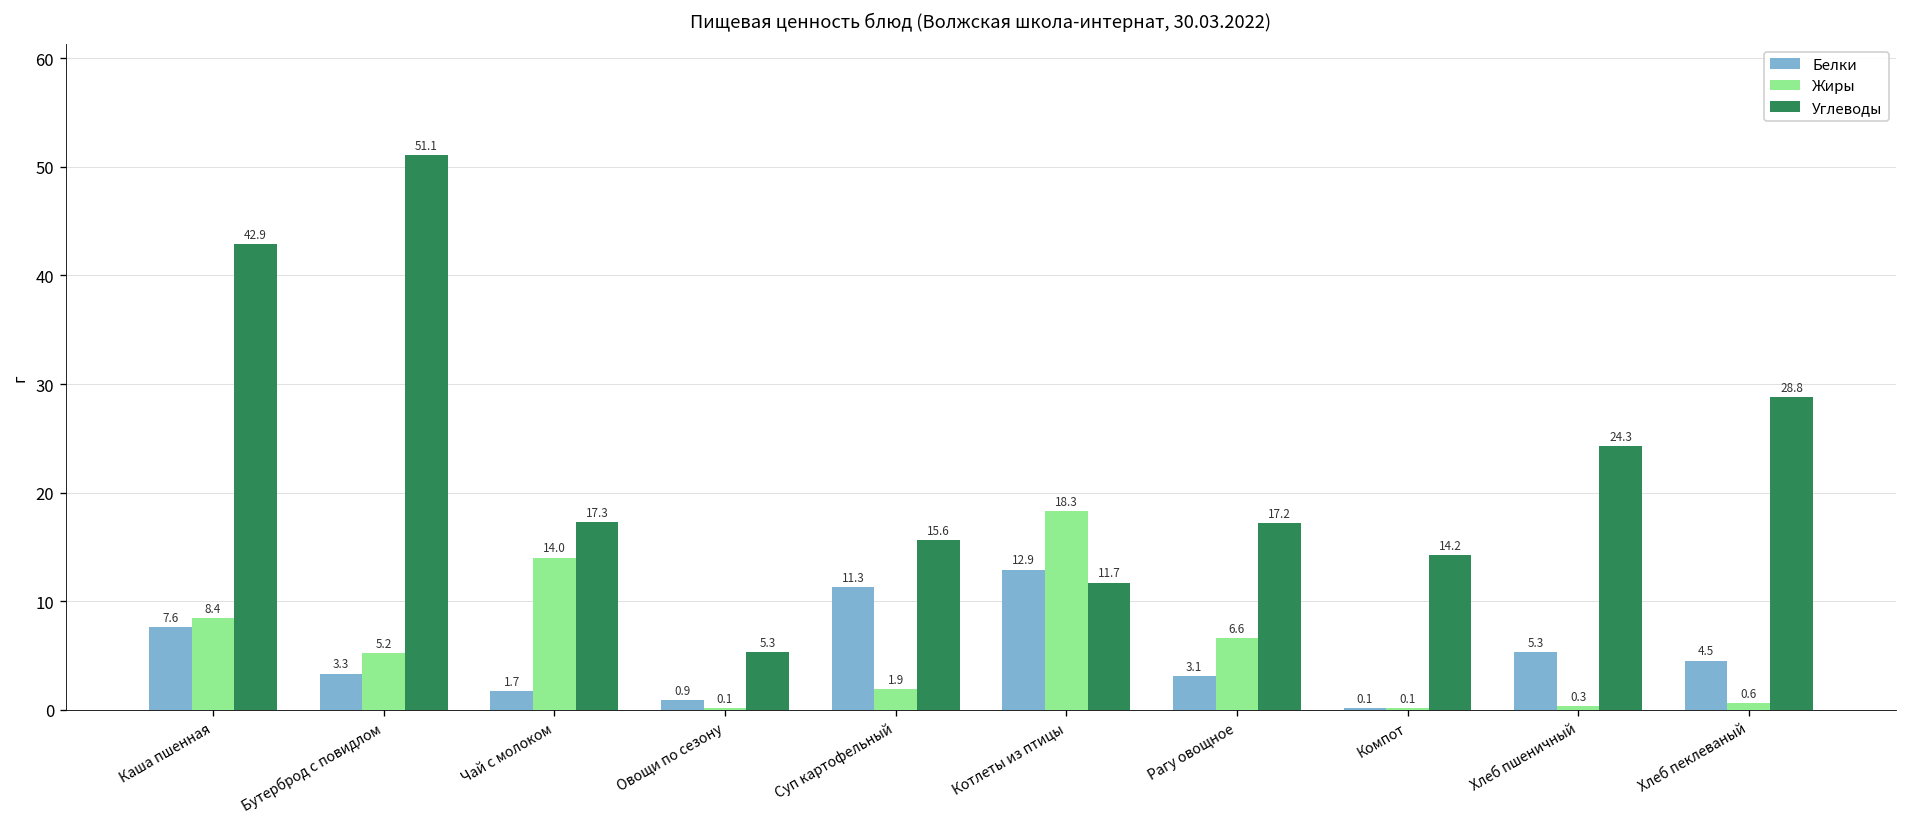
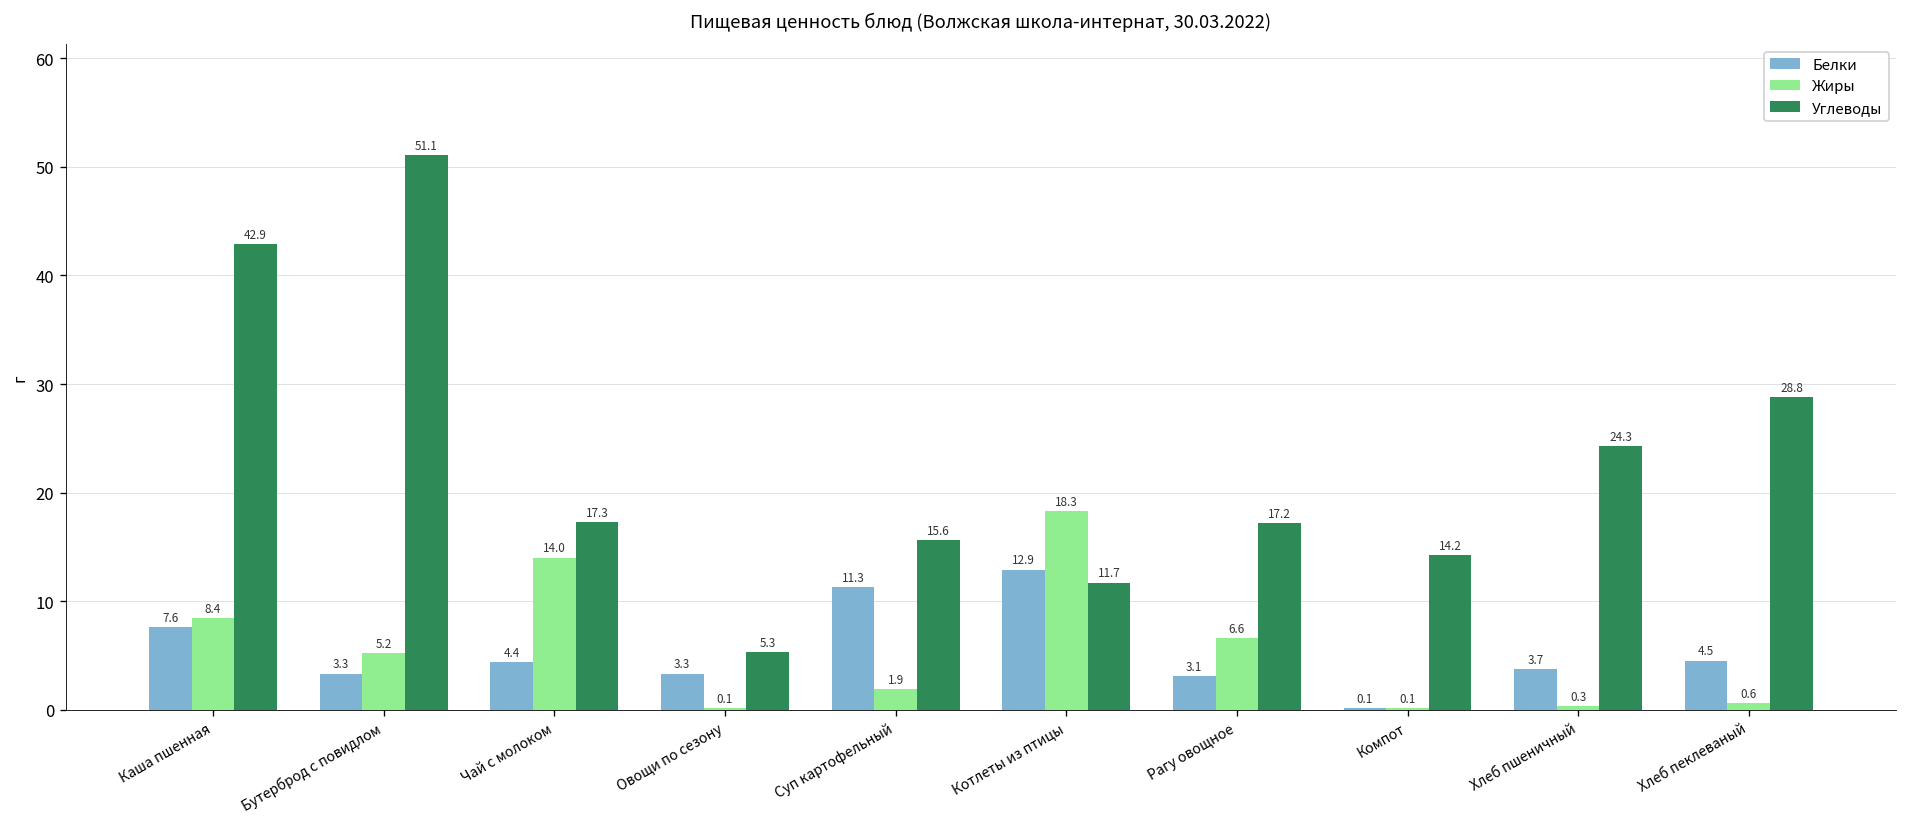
  {
    "Белки": {
      "Каша пшенная": 7.6,
      "Бутерброд с повидлом": 3.3,
-     "Чай с молоком": 1.7,
-     "Овощи по сезону": 0.9,
+     "Чай с молоком": 4.4,
+     "Овощи по сезону": 3.3,
      "Суп картофельный": 11.3,
      "Котлеты из птицы": 12.9,
      "Рагу овощное": 3.1,
      "Компот": 0.1,
-     "Хлеб пшеничный": 5.3,
+     "Хлеб пшеничный": 3.7,
      "Хлеб пеклеваный": 4.5
    },
    "Жиры": {
      "Каша пшенная": 8.4,
      "Бутерброд с повидлом": 5.2,
      "Чай с молоком": 14.0,
      "Овощи по сезону": 0.1,
      "Суп картофельный": 1.9,
      "Котлеты из птицы": 18.3,
      "Рагу овощное": 6.6,
      "Компот": 0.1,
      "Хлеб пшеничный": 0.3,
      "Хлеб пеклеваный": 0.6
    },
    "Углеводы": {
      "Каша пшенная": 42.9,
      "Бутерброд с повидлом": 51.1,
      "Чай с молоком": 17.3,
      "Овощи по сезону": 5.3,
      "Суп картофельный": 15.6,
      "Котлеты из птицы": 11.7,
      "Рагу овощное": 17.2,
      "Компот": 14.2,
      "Хлеб пшеничный": 24.3,
      "Хлеб пеклеваный": 28.8
    }
  }
